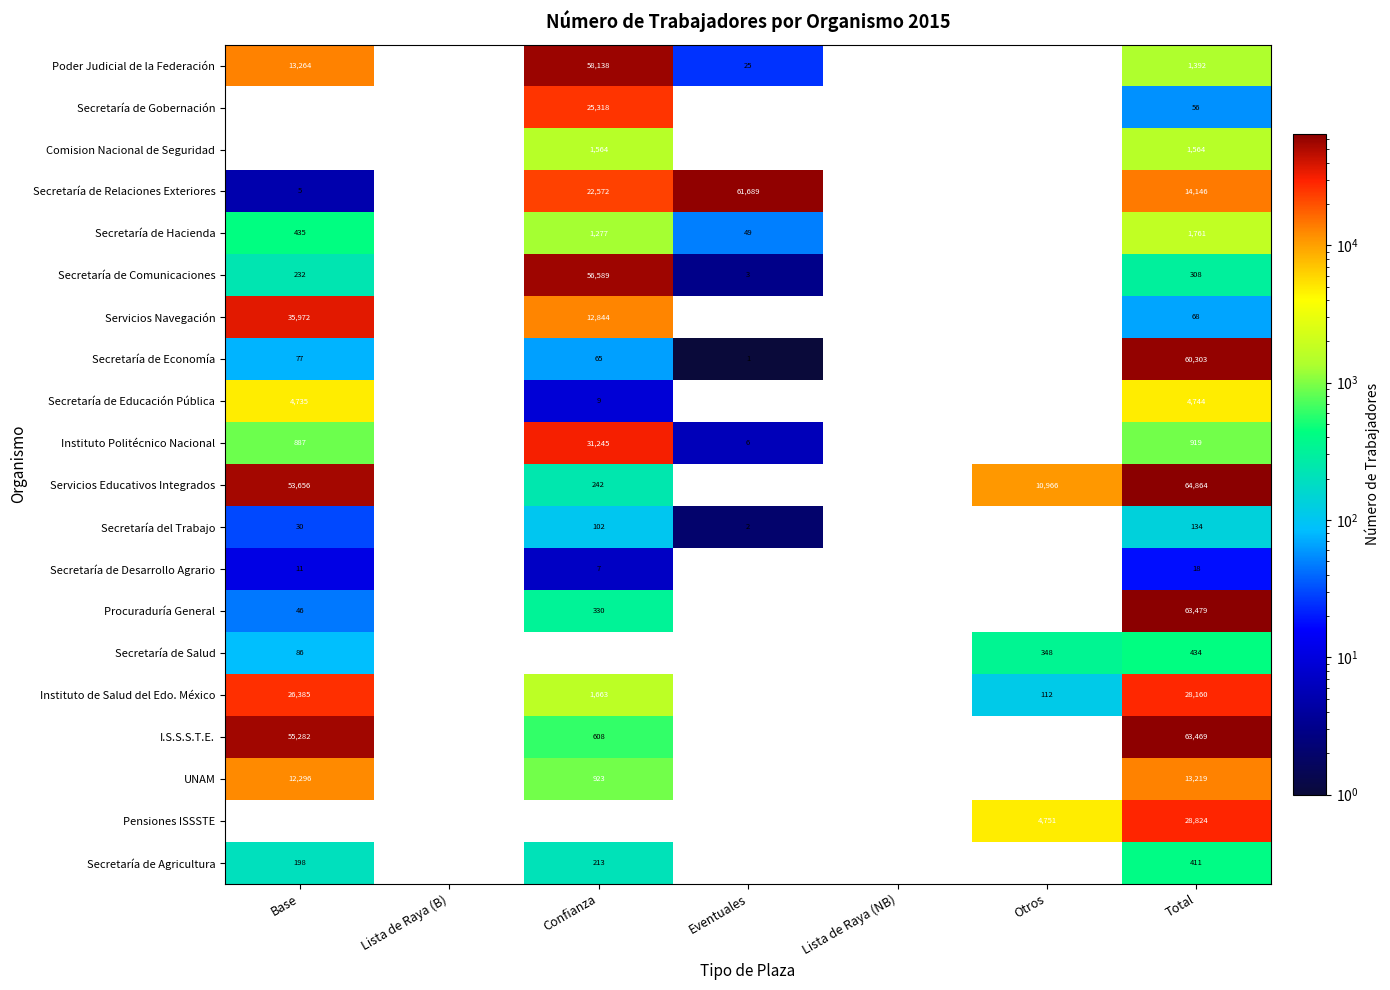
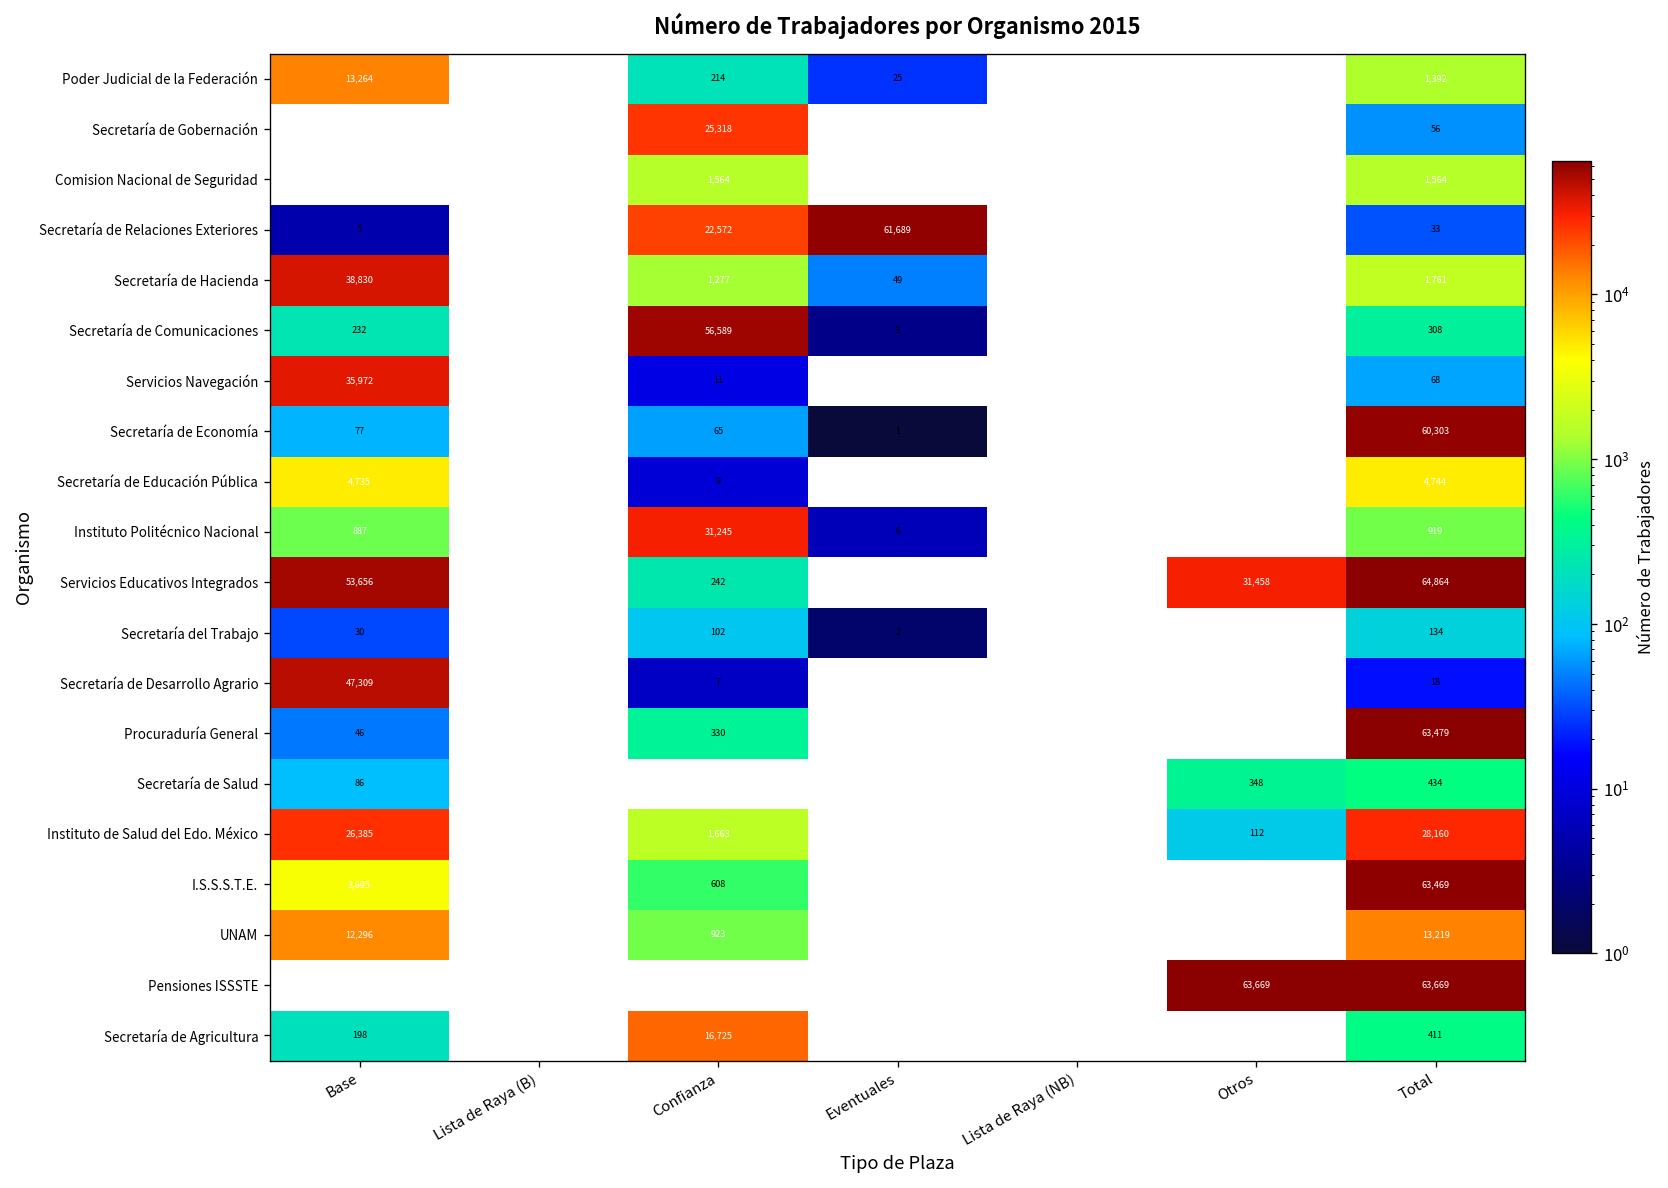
  {
    "Poder Judicial de la Federación": {
      "Base": "13,264",
-     "Confianza": "58,138",
+     "Confianza": "214",
      "Eventuales": "25",
      "Total": "1,392"
    },
    "Secretaría de Gobernación": {
      "Confianza": "25,318",
      "Total": "56"
    },
    "Comision Nacional de Seguridad": {
      "Confianza": "1,564",
      "Total": "1,564"
    },
    "Secretaría de Relaciones Exteriores": {
      "Base": "5",
      "Confianza": "22,572",
      "Eventuales": "61,689",
-     "Total": "14,146"
+     "Total": "33"
    },
    "Secretaría de Hacienda": {
-     "Base": "435",
+     "Base": "38,830",
      "Confianza": "1,277",
      "Eventuales": "49",
      "Total": "1,761"
    },
    "Secretaría de Comunicaciones": {
      "Base": "232",
      "Confianza": "56,589",
      "Eventuales": "3",
      "Total": "308"
    },
    "Servicios Navegación": {
      "Base": "35,972",
-     "Confianza": "12,844",
+     "Confianza": "11",
      "Total": "68"
    },
    "Secretaría de Economía": {
      "Base": "77",
      "Confianza": "65",
      "Eventuales": "1",
      "Total": "60,303"
    },
    "Secretaría de Educación Pública": {
      "Base": "4,735",
      "Confianza": "9",
      "Total": "4,744"
    },
    "Instituto Politécnico Nacional": {
      "Base": "887",
      "Confianza": "31,245",
      "Eventuales": "6",
      "Total": "919"
    },
    "Servicios Educativos Integrados": {
      "Base": "53,656",
      "Confianza": "242",
-     "Otros": "10,966",
+     "Otros": "31,458",
      "Total": "64,864"
    },
    "Secretaría del Trabajo": {
      "Base": "30",
      "Confianza": "102",
      "Eventuales": "2",
      "Total": "134"
    },
    "Secretaría de Desarrollo Agrario": {
-     "Base": "11",
+     "Base": "47,309",
      "Confianza": "7",
      "Total": "18"
    },
    "Procuraduría General": {
      "Base": "46",
      "Confianza": "330",
      "Total": "63,479"
    },
    "Secretaría de Salud": {
      "Base": "86",
      "Otros": "348",
      "Total": "434"
    },
    "Instituto de Salud del Edo. México": {
      "Base": "26,385",
      "Confianza": "1,663",
      "Otros": "112",
      "Total": "28,160"
    },
    "I.S.S.S.T.E.": {
-     "Base": "55,282",
+     "Base": "3,695",
      "Confianza": "608",
      "Total": "63,469"
    },
    "UNAM": {
      "Base": "12,296",
      "Confianza": "923",
      "Total": "13,219"
    },
    "Pensiones ISSSTE": {
-     "Otros": "4,751",
-     "Total": "28,824"
+     "Otros": "63,669",
+     "Total": "63,669"
    },
    "Secretaría de Agricultura": {
      "Base": "198",
-     "Confianza": "213",
+     "Confianza": "16,725",
      "Total": "411"
    }
  }
